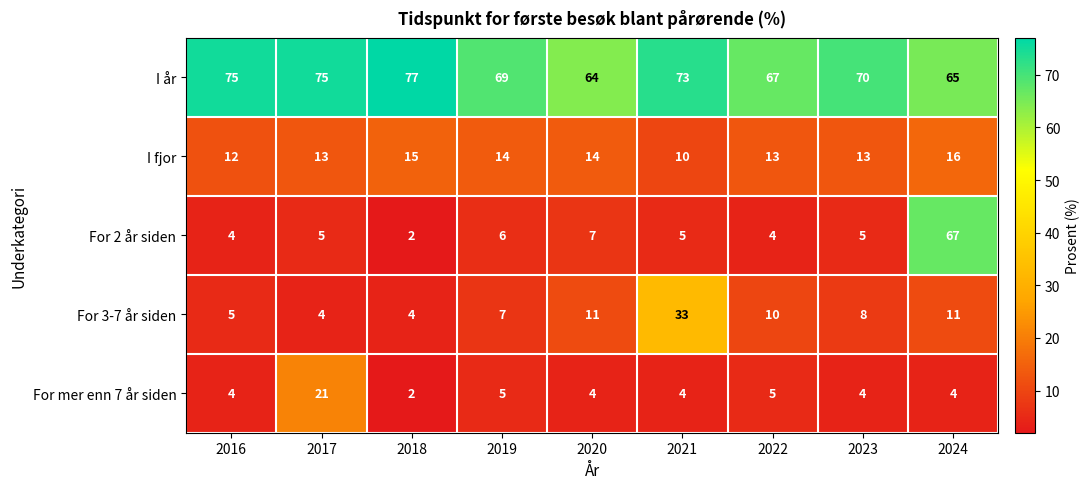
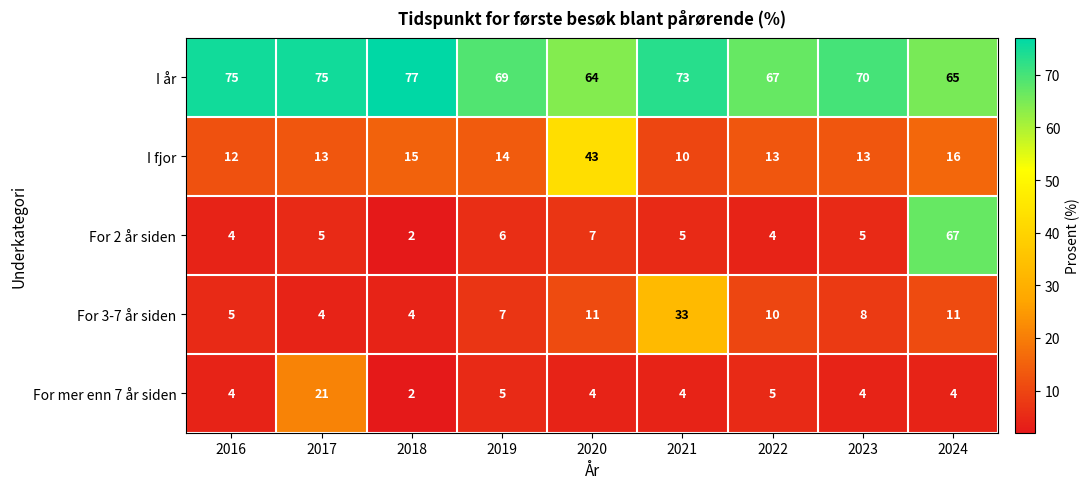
  {
    "I år": {
      "2016": 75,
      "2017": 75,
      "2018": 77,
      "2019": 69,
      "2020": 64,
      "2021": 73,
      "2022": 67,
      "2023": 70,
      "2024": 65
    },
    "I fjor": {
      "2016": 12,
      "2017": 13,
      "2018": 15,
      "2019": 14,
-     "2020": 14,
+     "2020": 43,
      "2021": 10,
      "2022": 13,
      "2023": 13,
      "2024": 16
    },
    "For 2 år siden": {
      "2016": 4,
      "2017": 5,
      "2018": 2,
      "2019": 6,
      "2020": 7,
      "2021": 5,
      "2022": 4,
      "2023": 5,
      "2024": 67
    },
    "For 3-7 år siden": {
      "2016": 5,
      "2017": 4,
      "2018": 4,
      "2019": 7,
      "2020": 11,
      "2021": 33,
      "2022": 10,
      "2023": 8,
      "2024": 11
    },
    "For mer enn 7 år siden": {
      "2016": 4,
      "2017": 21,
      "2018": 2,
      "2019": 5,
      "2020": 4,
      "2021": 4,
      "2022": 5,
      "2023": 4,
      "2024": 4
    }
  }
